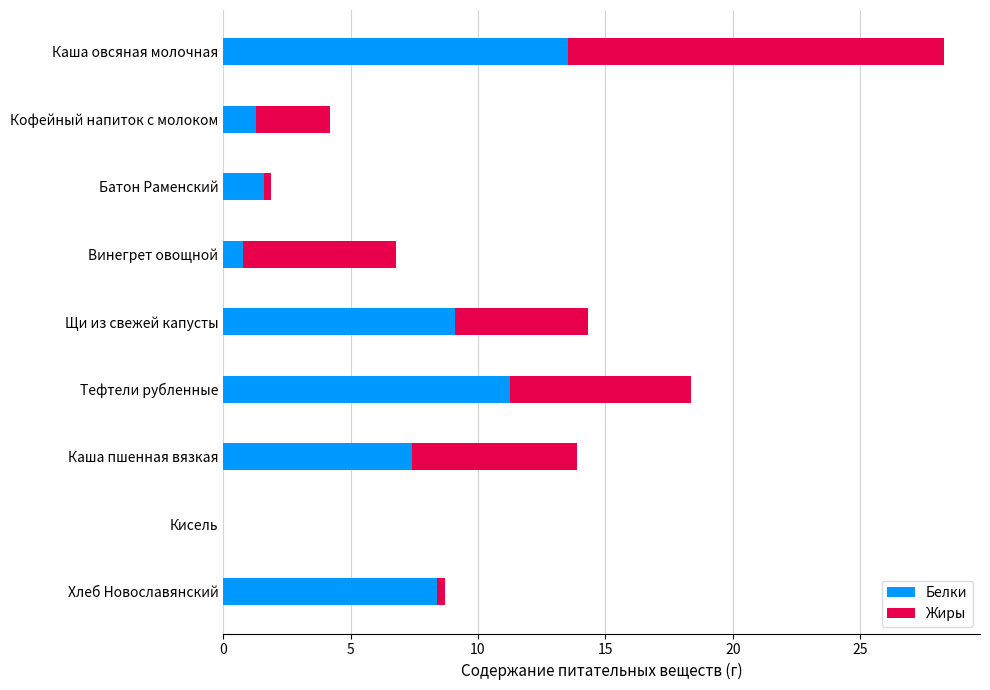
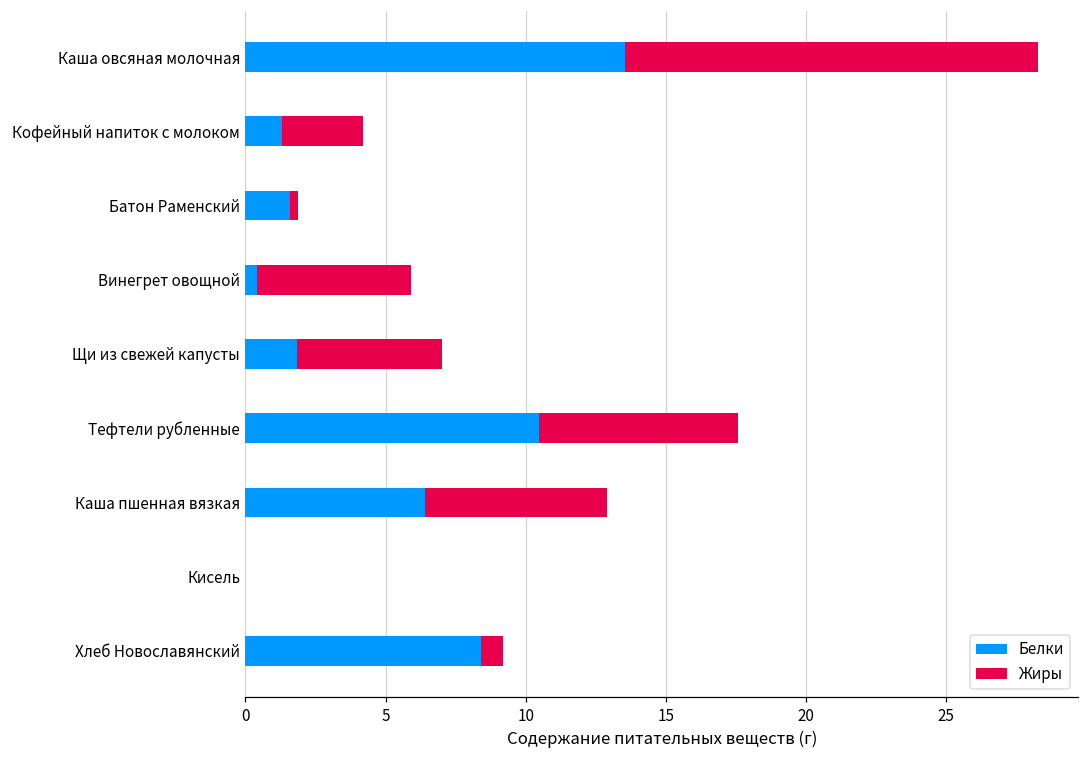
  {
    "Белки": {
      "Каша овсяная молочная": 13.6,
      "Кофейный напиток с молоком": 1.3,
      "Батон Раменский": 1.6,
-     "Винегрет овощной": 0.8,
-     "Щи из свежей капусты": 9.1,
-     "Тефтели рубленные": 11.3,
-     "Каша пшенная вязкая": 7.4,
+     "Винегрет овощной": 0.4,
+     "Щи из свежей капусты": 1.8,
+     "Тефтели рубленные": 10.5,
+     "Каша пшенная вязкая": 6.4,
      "Кисель": 0.0,
      "Хлеб Новославянский": 8.4
    },
    "Жиры": {
      "Каша овсяная молочная": 14.7,
      "Кофейный напиток с молоком": 2.9,
      "Батон Раменский": 0.3,
-     "Винегрет овощной": 6.0,
+     "Винегрет овощной": 5.5,
      "Щи из свежей капусты": 5.2,
      "Тефтели рубленные": 7.1,
      "Каша пшенная вязкая": 6.5,
      "Кисель": 0.0,
-     "Хлеб Новославянский": 0.3
+     "Хлеб Новославянский": 0.8
    }
  }
